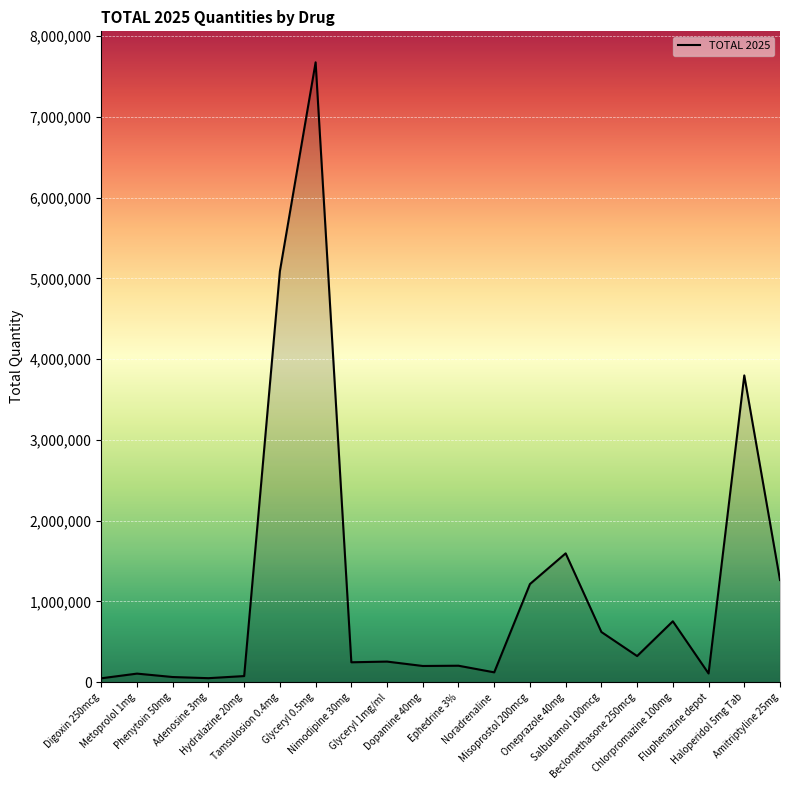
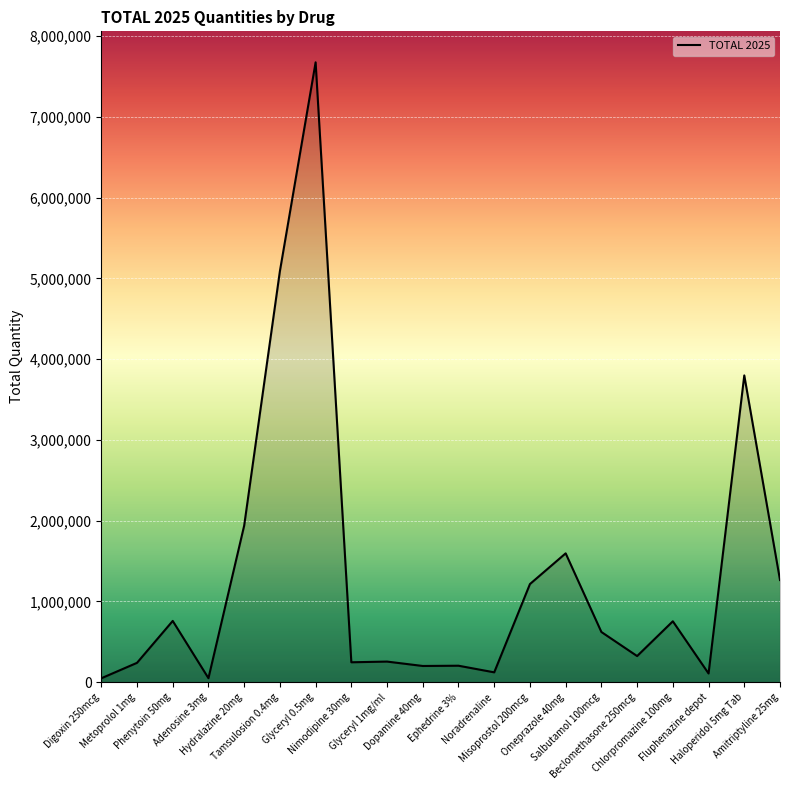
  {
    "Digoxin 250mcg": "0",
-   "Metoprolol 1mg": "100,000",
-   "Phenytoin 50mg": "100,000",
+   "Metoprolol 1mg": "200,000",
+   "Phenytoin 50mg": "800,000",
    "Adenosine 3mg": "0",
-   "Hydralazine 20mg": "100,000",
+   "Hydralazine 20mg": "1,900,000",
    "Tamsulosion 0.4mg": "5,100,000",
    "Glyceryl 0.5mg": "7,700,000",
    "Nimodipine 30mg": "200,000",
    "Glyceryl 1mg/ml": "300,000",
    "Dopamine 40mg": "200,000",
    "Ephedrine 3%": "200,000",
    "Noradrenaline": "100,000",
    "Misoprostol 200mcg": "1,200,000",
    "Omeprazole 40mg": "1,600,000",
    "Salbutamol 100mcg": "600,000",
    "Beclomethasone 250mcg": "300,000",
    "Chlorpromazine 100mg": "800,000",
    "Fluphenazine depot": "100,000",
    "Haloperidol 5mg Tab": "3,800,000",
    "Amitriptyline 25mg": "1,300,000"
  }
